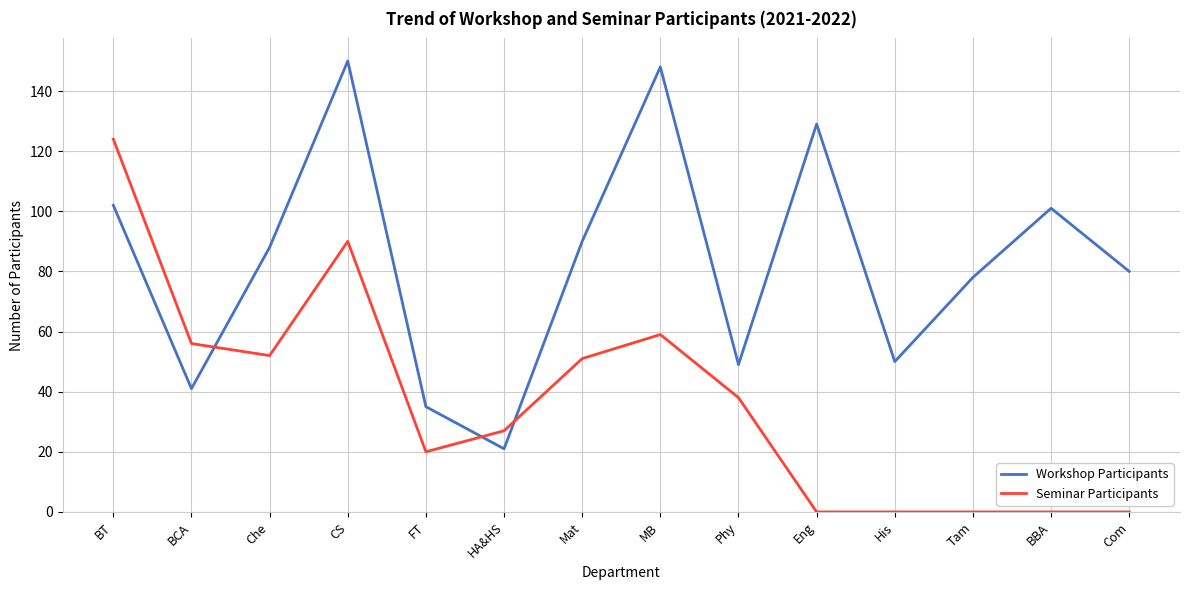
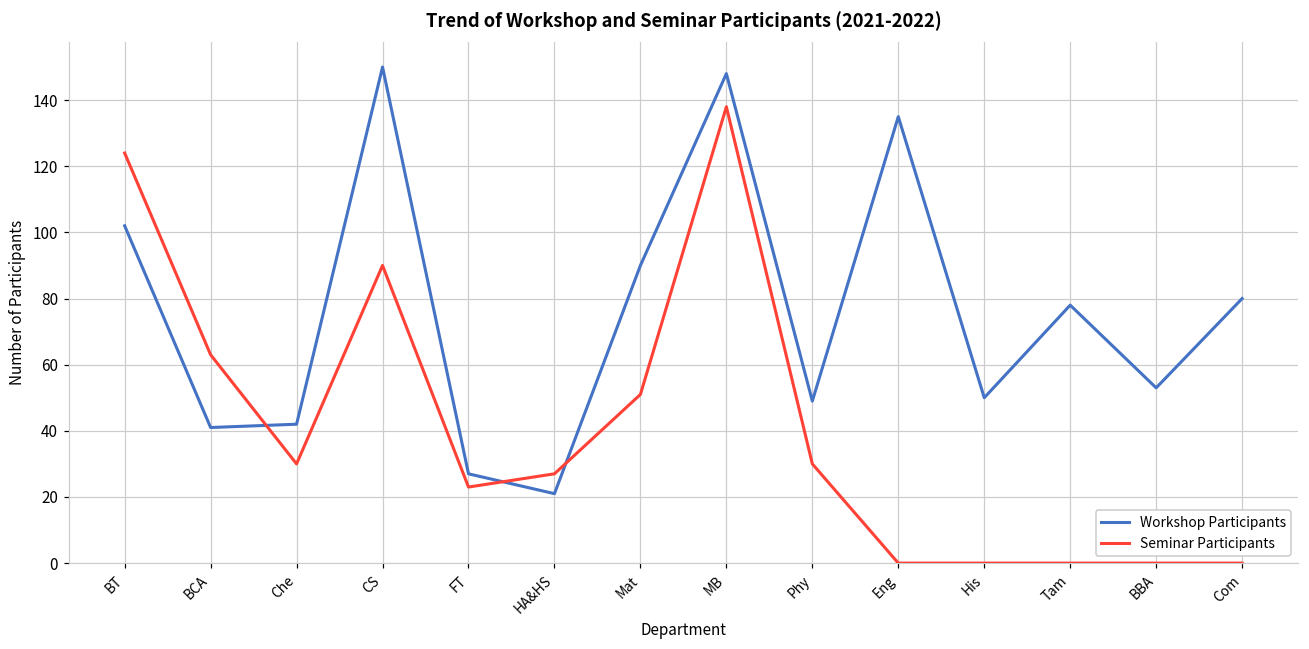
  {
    "Workshop Participants": {
      "BT": 102,
      "BCA": 41,
-     "Che": 88,
+     "Che": 42,
      "CS": 150,
-     "FT": 35,
+     "FT": 27,
      "HA&HS": 21,
      "Mat": 90,
      "MB": 148,
      "Phy": 49,
-     "Eng": 129,
+     "Eng": 135,
      "His": 50,
      "Tam": 78,
-     "BBA": 101,
+     "BBA": 53,
      "Com": 80
    },
    "Seminar Participants": {
      "BT": 124,
-     "BCA": 56,
-     "Che": 52,
+     "BCA": 63,
+     "Che": 30,
      "CS": 90,
-     "FT": 20,
+     "FT": 23,
      "HA&HS": 27,
      "Mat": 51,
-     "MB": 59,
-     "Phy": 38,
+     "MB": 138,
+     "Phy": 30,
      "Eng": 0,
      "His": 0,
      "Tam": 0,
      "BBA": 0,
      "Com": 0
    }
  }
